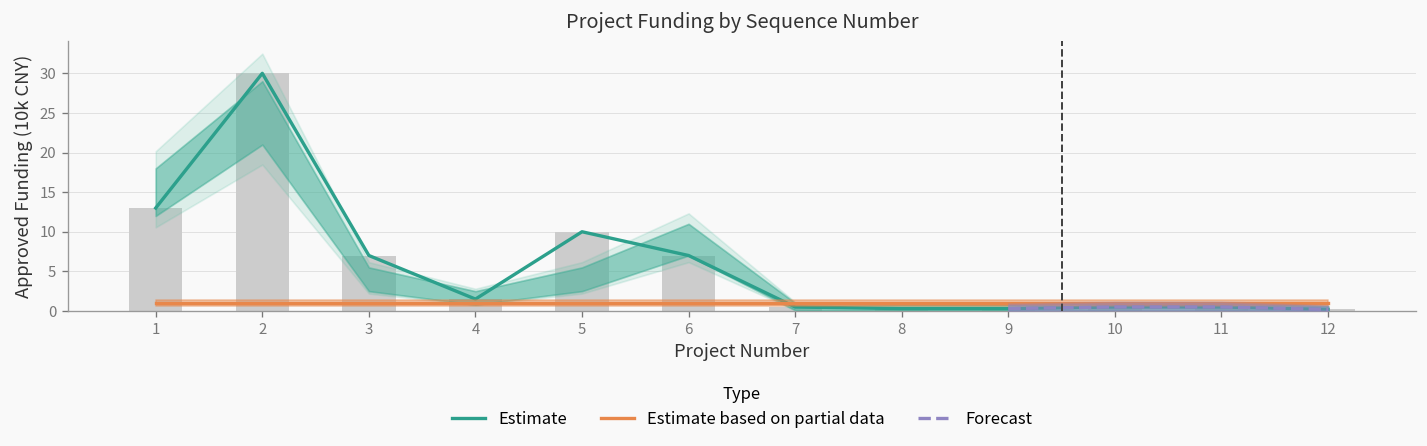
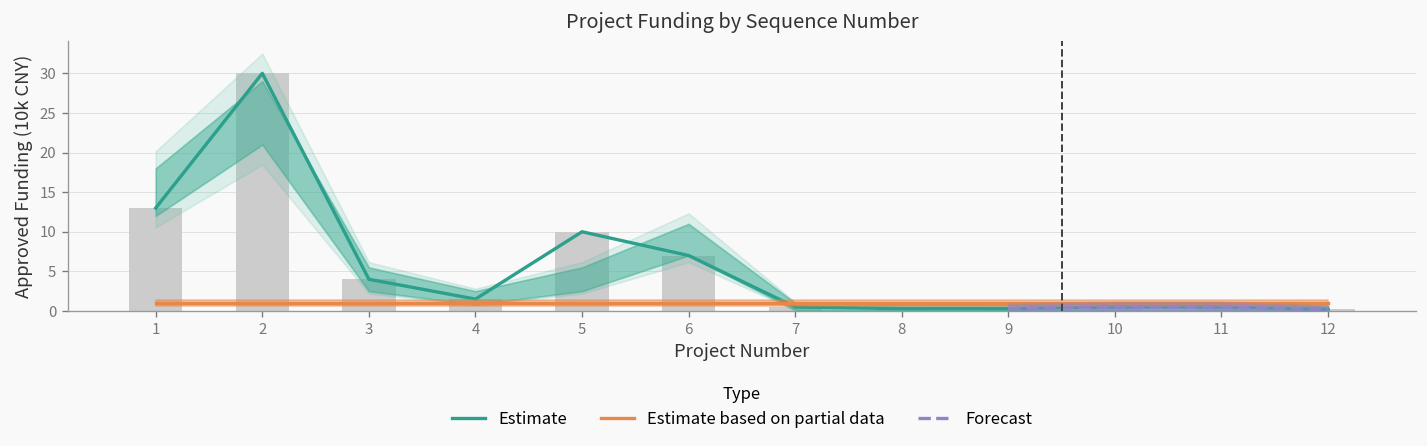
  {
    "Estimate": {
      "1": 13,
      "2": 30,
-     "3": 7,
+     "3": 4,
      "4": 2,
      "5": 10,
      "6": 7,
      "7": 1,
      "8": 0,
      "10": 1,
      "11": 1
    }
  }
